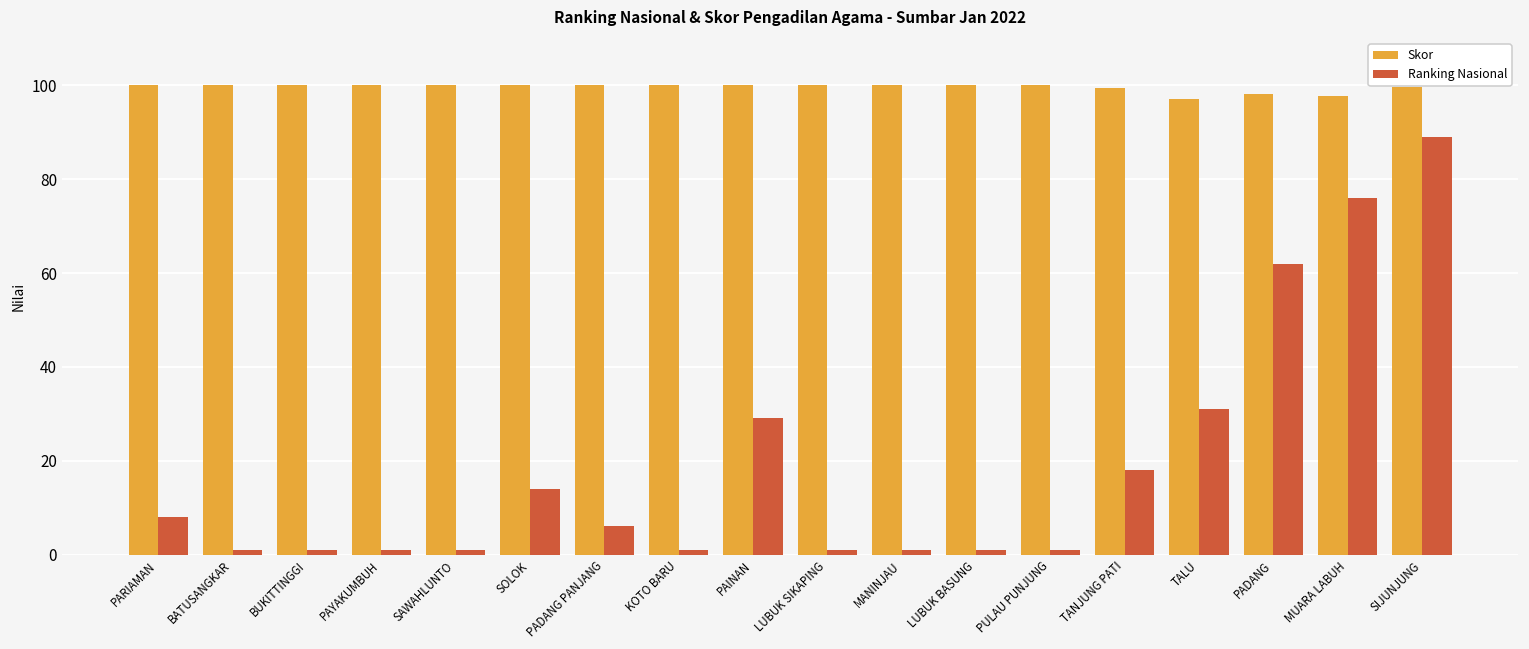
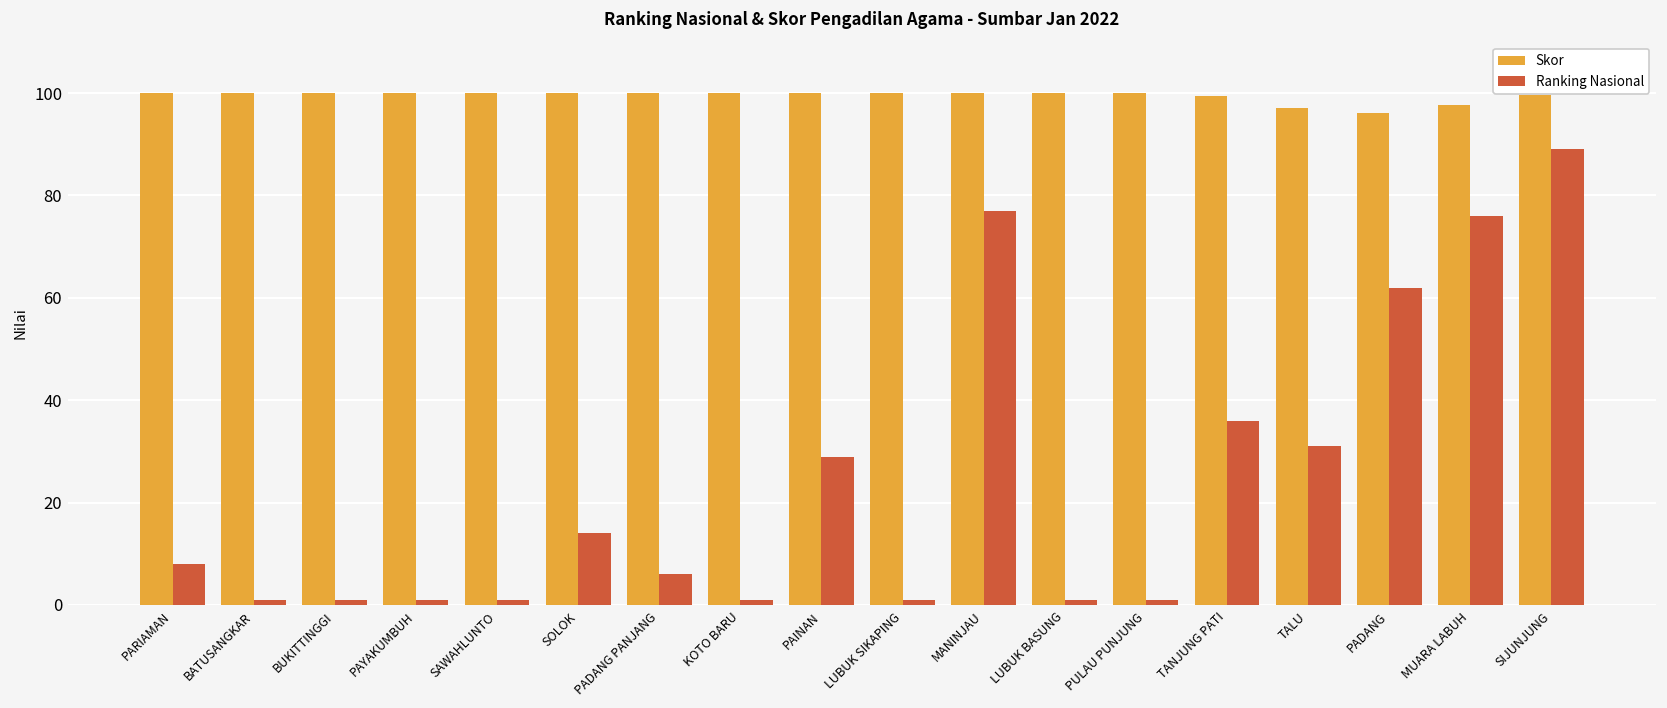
  {
    "Skor": {
      "PARIAMAN": 100,
      "BATUSANGKAR": 100,
      "BUKITTINGGI": 100,
      "PAYAKUMBUH": 100,
      "SAWAHLUNTO": 100,
      "SOLOK": 100,
      "PADANG PANJANG": 100,
      "KOTO BARU": 100,
      "PAINAN": 100,
      "LUBUK SIKAPING": 100,
      "MANINJAU": 100,
      "LUBUK BASUNG": 100,
      "PULAU PUNJUNG": 100,
      "TANJUNG PATI": 99,
      "TALU": 97,
-     "PADANG": 98,
+     "PADANG": 96,
      "MUARA LABUH": 98,
      "SIJUNJUNG": 100
    },
    "Ranking Nasional": {
      "PARIAMAN": 8,
      "BATUSANGKAR": 1,
      "BUKITTINGGI": 1,
      "PAYAKUMBUH": 1,
      "SAWAHLUNTO": 1,
      "SOLOK": 14,
      "PADANG PANJANG": 6,
      "KOTO BARU": 1,
      "PAINAN": 29,
      "LUBUK SIKAPING": 1,
-     "MANINJAU": 1,
+     "MANINJAU": 77,
      "LUBUK BASUNG": 1,
      "PULAU PUNJUNG": 1,
-     "TANJUNG PATI": 18,
+     "TANJUNG PATI": 36,
      "TALU": 31,
      "PADANG": 62,
      "MUARA LABUH": 76,
      "SIJUNJUNG": 89
    }
  }
